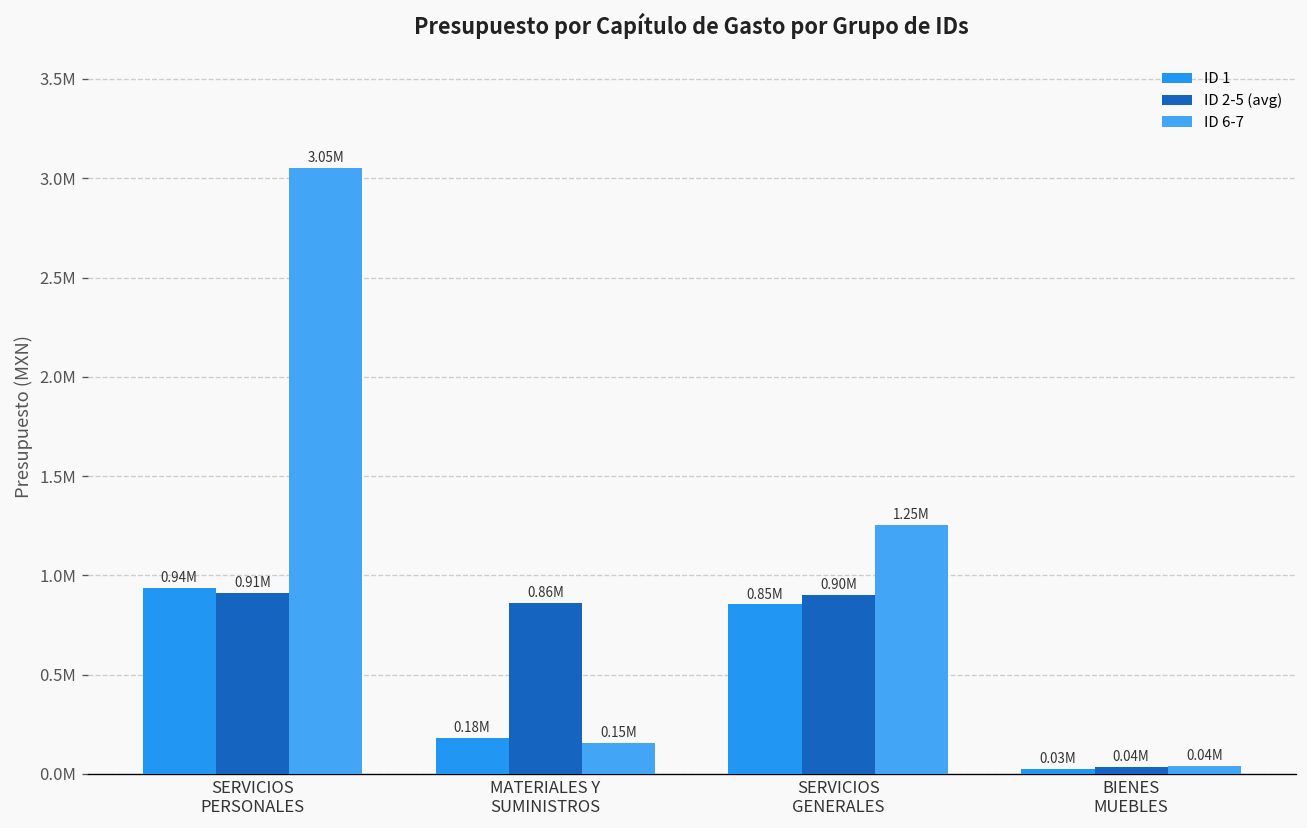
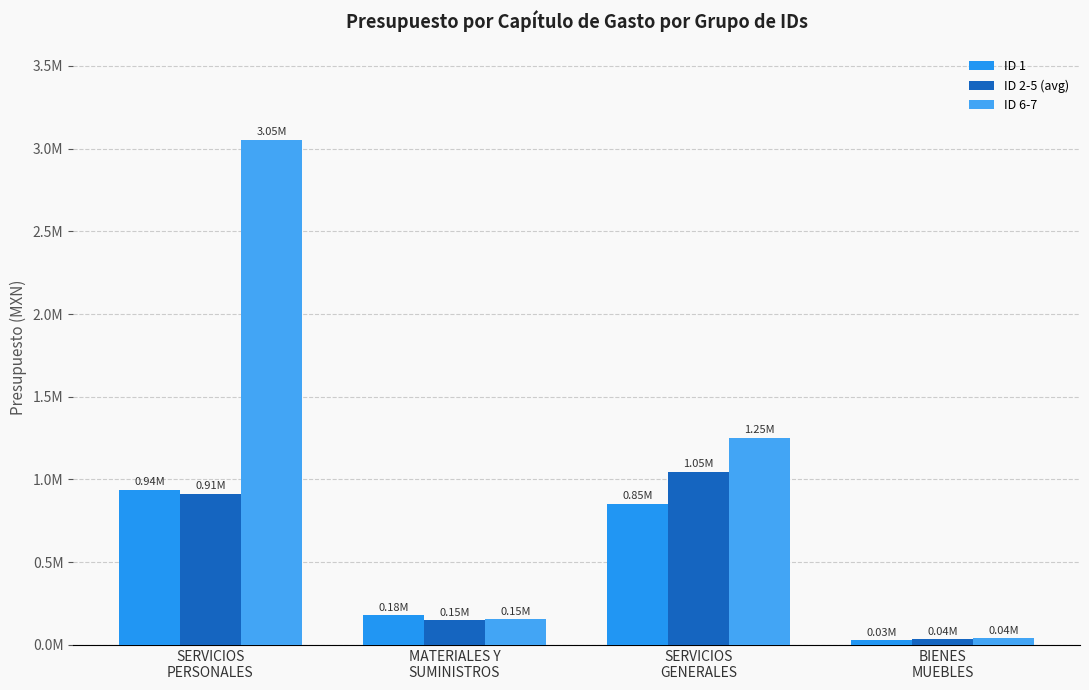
  {
    "ID 2-5 (avg)": {
      "SERVICIOS PERSONALES": "0.91M",
-     "MATERIALES Y SUMINISTROS": "0.86M",
-     "SERVICIOS GENERALES": "0.90M",
+     "MATERIALES Y SUMINISTROS": "0.15M",
+     "SERVICIOS GENERALES": "1.05M",
      "BIENES MUEBLES": "0.04M"
    }
  }
